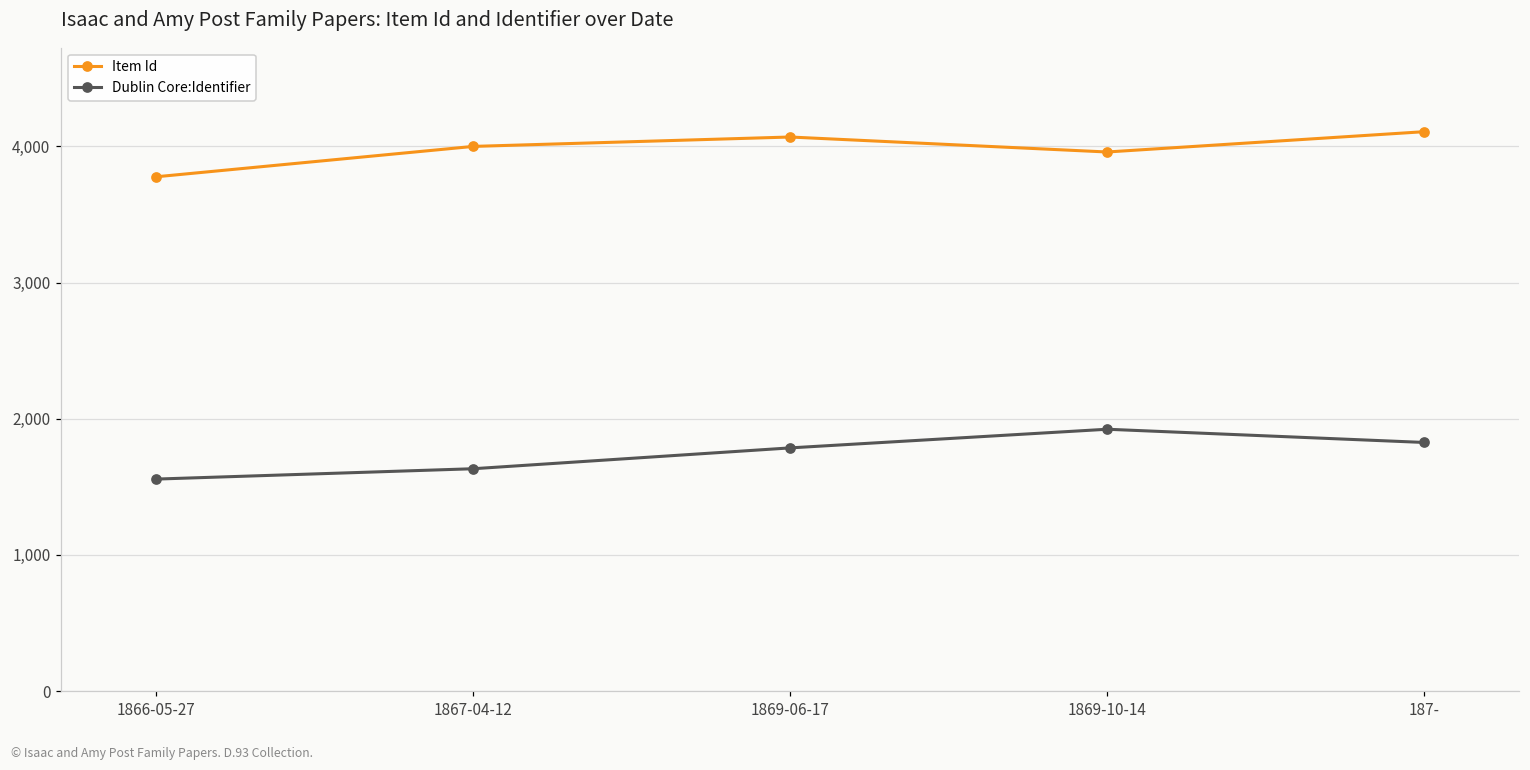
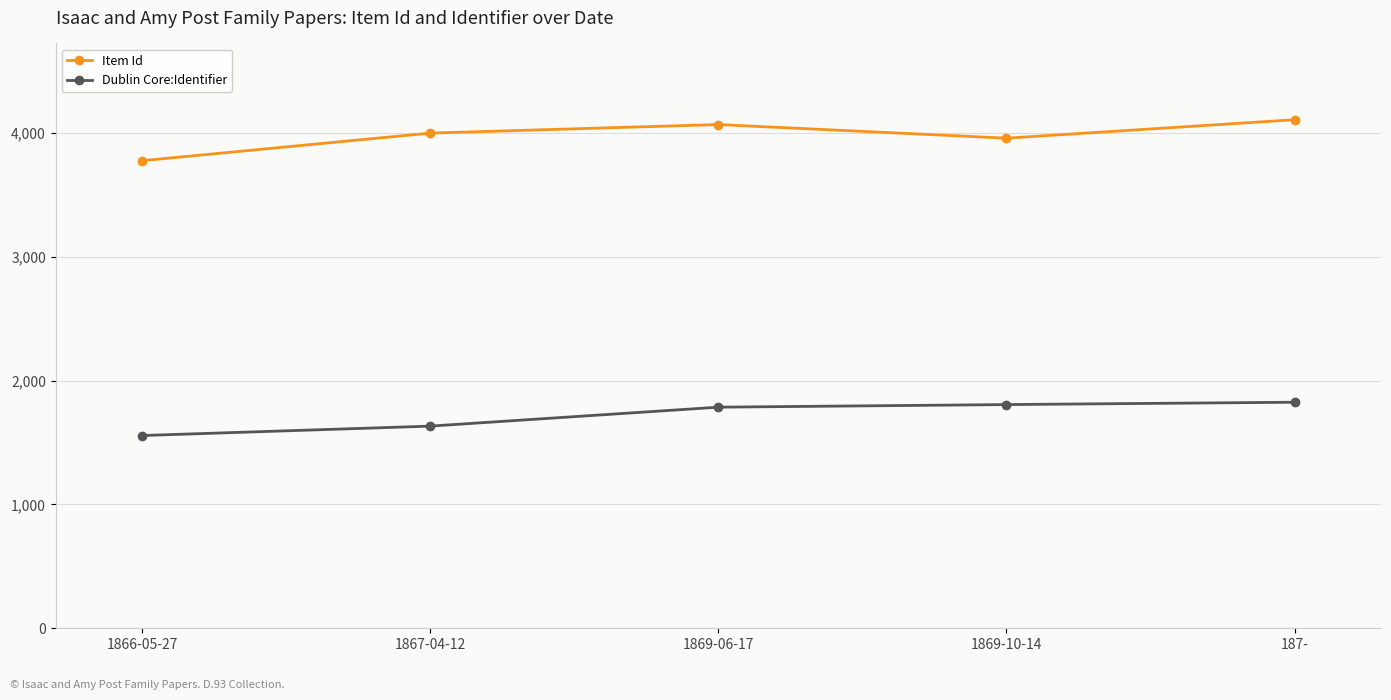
  {
    "Item Id": {
      "1866-05-27": "3,780",
      "1867-04-12": "4,000",
      "1869-06-17": "4,070",
      "1869-10-14": "3,960",
      "187-": "4,110"
    },
    "Dublin Core:Identifier": {
      "1866-05-27": "1,560",
      "1867-04-12": "1,630",
      "1869-06-17": "1,790",
-     "1869-10-14": "1,920",
+     "1869-10-14": "1,810",
      "187-": "1,830"
    }
  }
